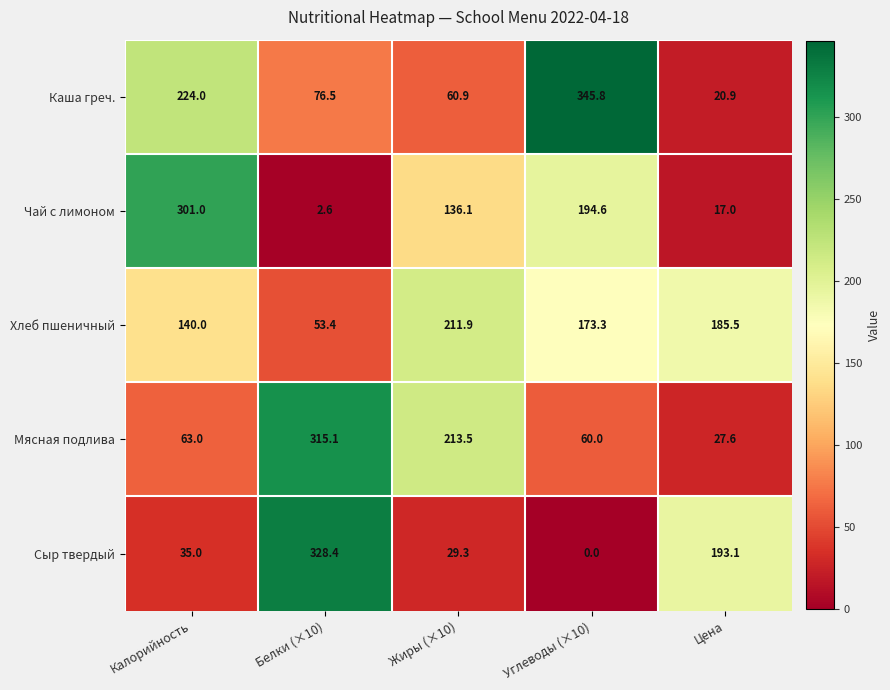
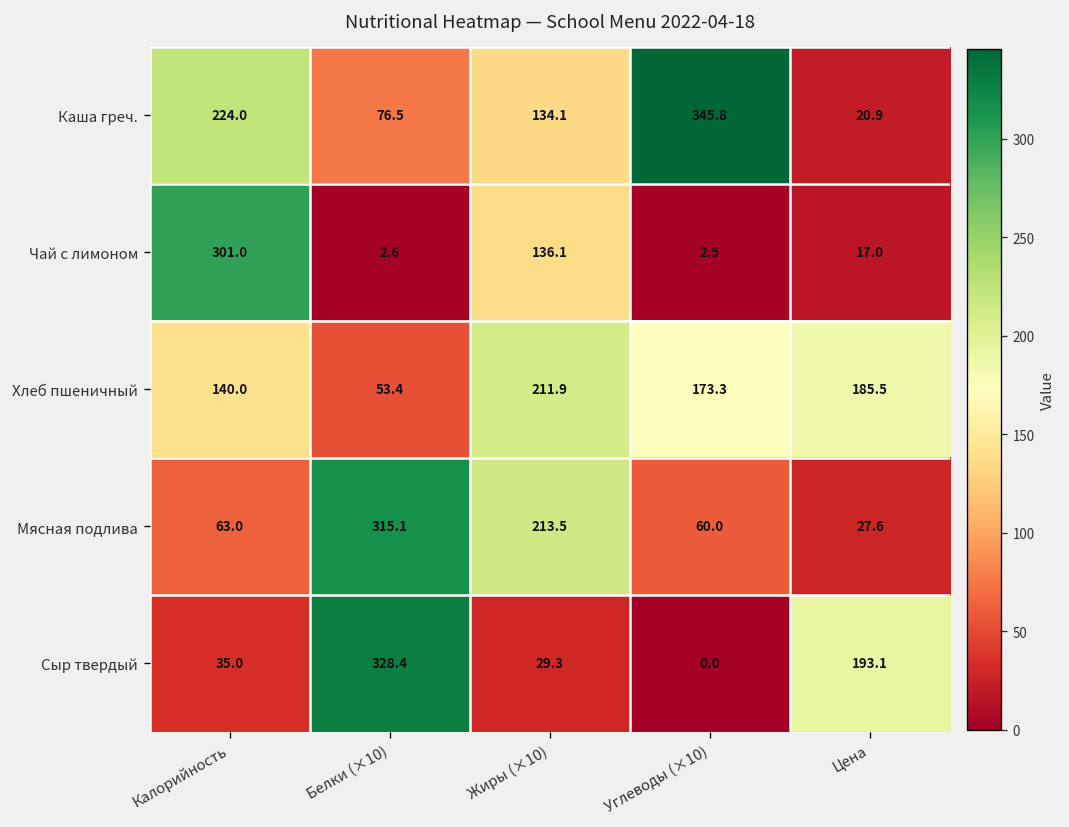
  {
    "Каша греч.": {
      "Калорийность": 224.0,
      "Белки (×10)": 76.5,
-     "Жиры (×10)": 60.9,
+     "Жиры (×10)": 134.1,
      "Углеводы (×10)": 345.8,
      "Цена": 20.9
    },
    "Чай с лимоном": {
      "Калорийность": 301.0,
      "Белки (×10)": 2.6,
      "Жиры (×10)": 136.1,
-     "Углеводы (×10)": 194.6,
+     "Углеводы (×10)": 2.5,
      "Цена": 17.0
    },
    "Хлеб пшеничный": {
      "Калорийность": 140.0,
      "Белки (×10)": 53.4,
      "Жиры (×10)": 211.9,
      "Углеводы (×10)": 173.3,
      "Цена": 185.5
    },
    "Мясная подлива": {
      "Калорийность": 63.0,
      "Белки (×10)": 315.1,
      "Жиры (×10)": 213.5,
      "Углеводы (×10)": 60.0,
      "Цена": 27.6
    },
    "Сыр твердый": {
      "Калорийность": 35.0,
      "Белки (×10)": 328.4,
      "Жиры (×10)": 29.3,
      "Углеводы (×10)": 0.0,
      "Цена": 193.1
    }
  }
